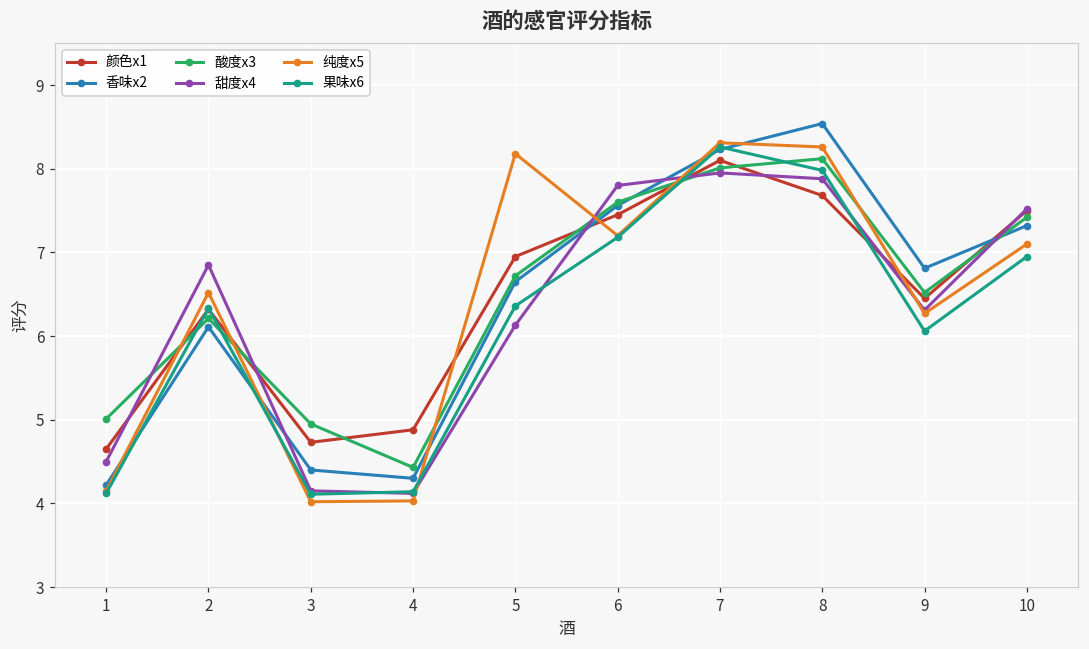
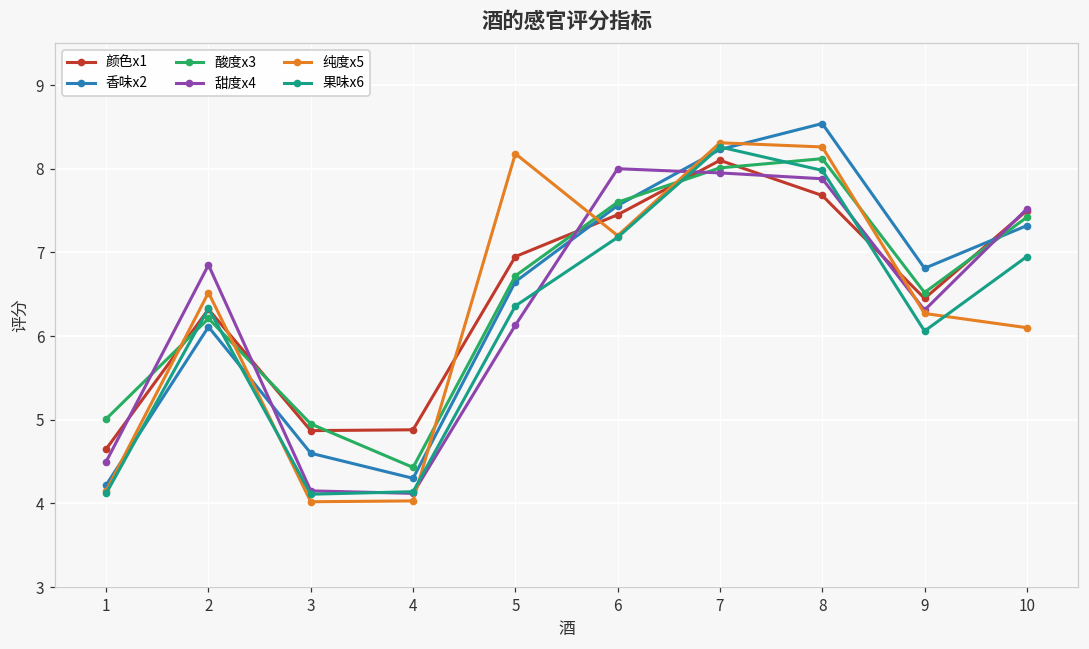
  {
    "颜色x1": {
      "1": 4.7,
-     "3": 4.7,
+     "3": 4.9,
      "4": 4.9,
      "5": 7.0,
      "6": 7.5,
      "7": 8.1,
      "8": 7.7,
      "9": 6.5
    },
    "香味x2": {
      "1": 4.2,
      "2": 6.1,
-     "3": 4.4,
+     "3": 4.6,
      "4": 4.3,
      "5": 6.7,
      "6": 7.6,
      "8": 8.5,
      "9": 6.8,
      "10": 7.3
    },
    "甜度x4": {
      "1": 4.5,
      "2": 6.9,
      "3": 4.2,
      "5": 6.1,
-     "6": 7.8,
+     "6": 8.0,
      "7": 8.0,
      "8": 7.9,
      "9": 6.3
    },
    "纯度x5": {
      "2": 6.5,
      "3": 4.0,
      "4": 4.0,
      "5": 8.2,
      "7": 8.3,
      "8": 8.3,
      "9": 6.3,
-     "10": 7.1
+     "10": 6.1
    }
  }
